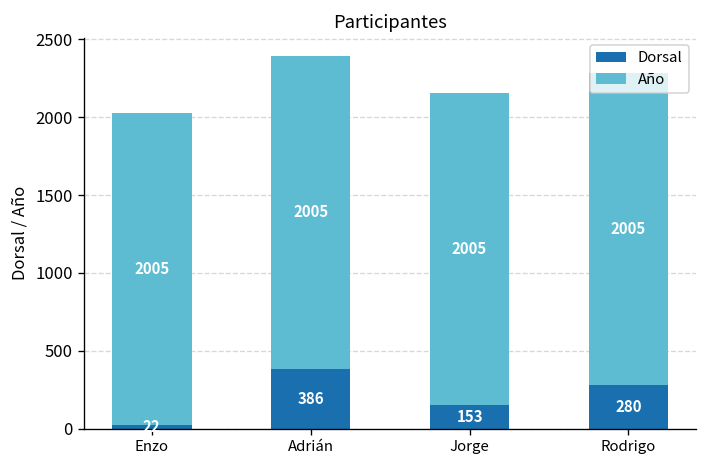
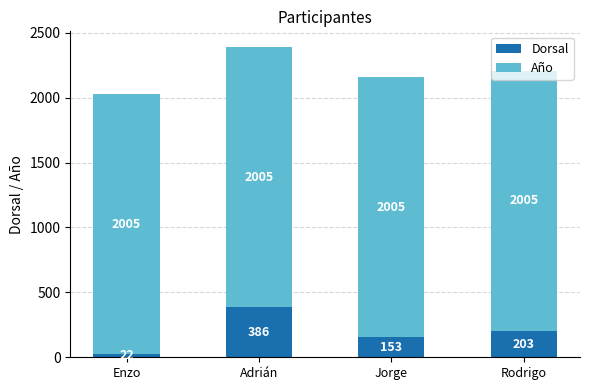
  {
    "Dorsal": {
      "Enzo": 22,
      "Adrián": 386,
      "Jorge": 153,
-     "Rodrigo": 280
+     "Rodrigo": 203
    },
    "Año": {
      "Enzo": 2005,
      "Adrián": 2005,
      "Jorge": 2005
    }
  }
